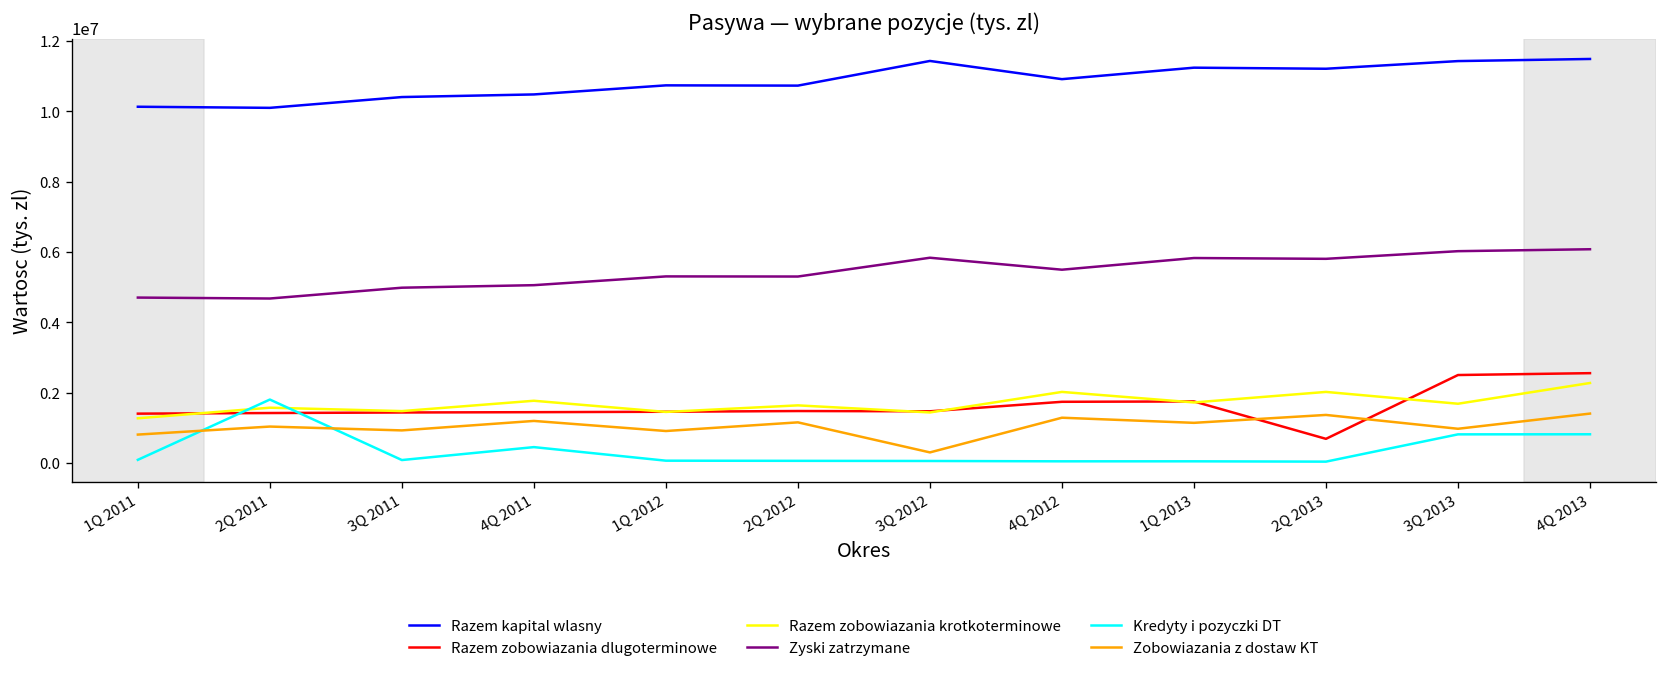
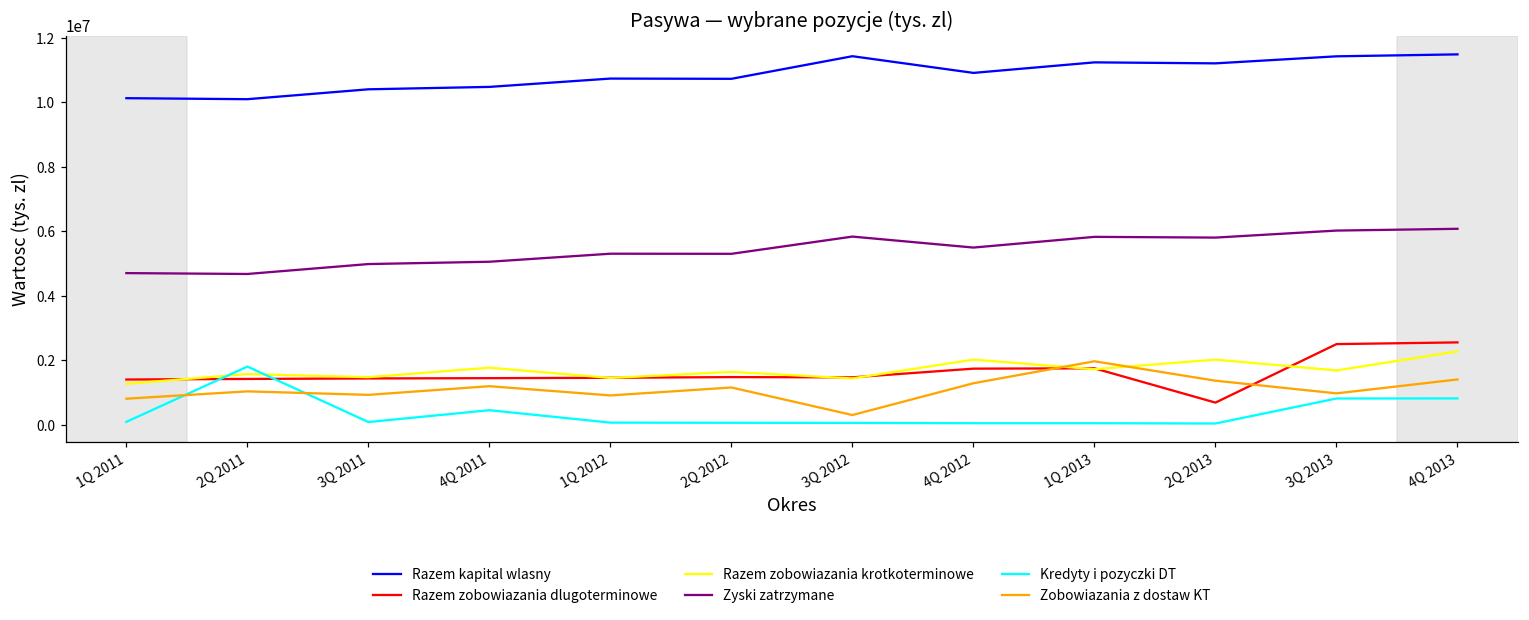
  {
    "Razem kapital wlasny": {
      "1Q 2011": 10100000,
      "2Q 2011": 10100000,
      "3Q 2011": 10400000,
      "4Q 2011": 10500000,
      "1Q 2012": 10700000,
      "2Q 2012": 10700000,
      "3Q 2012": 11400000,
      "4Q 2012": 10900000,
      "1Q 2013": 11200000,
      "2Q 2013": 11200000,
      "3Q 2013": 11400000,
      "4Q 2013": 11500000
    },
    "Razem zobowiazania dlugoterminowe": {
      "1Q 2011": 1400000,
      "2Q 2011": 1400000,
      "4Q 2011": 1400000,
      "2Q 2012": 1500000,
      "4Q 2012": 1700000,
      "2Q 2013": 700000,
      "3Q 2013": 2500000,
      "4Q 2013": 2600000
    },
    "Razem zobowiazania krotkoterminowe": {
      "1Q 2011": 1300000,
      "2Q 2011": 1600000,
      "4Q 2011": 1800000,
      "2Q 2012": 1600000,
      "4Q 2012": 2000000,
      "2Q 2013": 2000000,
      "3Q 2013": 1700000,
      "4Q 2013": 2300000
    },
    "Zyski zatrzymane": {
      "1Q 2011": 4700000,
      "2Q 2011": 4700000,
      "3Q 2011": 5000000,
      "4Q 2011": 5100000,
      "1Q 2012": 5300000,
      "2Q 2012": 5300000,
      "3Q 2012": 5800000,
      "4Q 2012": 5500000,
      "1Q 2013": 5800000,
      "2Q 2013": 5800000,
      "3Q 2013": 6000000,
      "4Q 2013": 6100000
    },
    "Kredyty i pozyczki DT": {
      "1Q 2011": 100000,
      "2Q 2011": 1800000,
      "3Q 2011": 100000,
      "4Q 2011": 500000,
      "1Q 2012": 100000,
      "2Q 2012": 100000,
      "3Q 2012": 100000,
      "4Q 2012": 100000,
      "1Q 2013": 100000,
      "2Q 2013": 0,
      "3Q 2013": 800000,
      "4Q 2013": 800000
    },
    "Zobowiazania z dostaw KT": {
      "1Q 2011": 800000,
      "2Q 2011": 1000000,
      "3Q 2011": 900000,
      "4Q 2011": 1200000,
      "1Q 2012": 900000,
      "2Q 2012": 1200000,
      "3Q 2012": 300000,
      "4Q 2012": 1300000,
-     "1Q 2013": 1100000,
+     "1Q 2013": 2000000,
      "2Q 2013": 1400000,
      "3Q 2013": 1000000,
      "4Q 2013": 1400000
    }
  }
